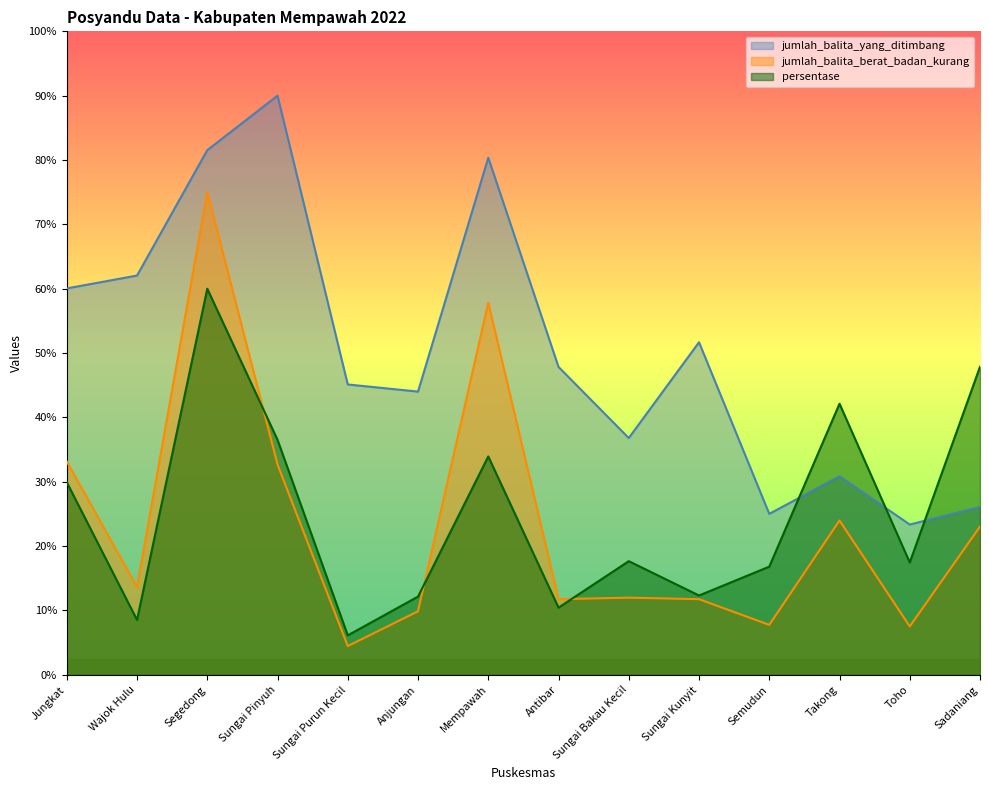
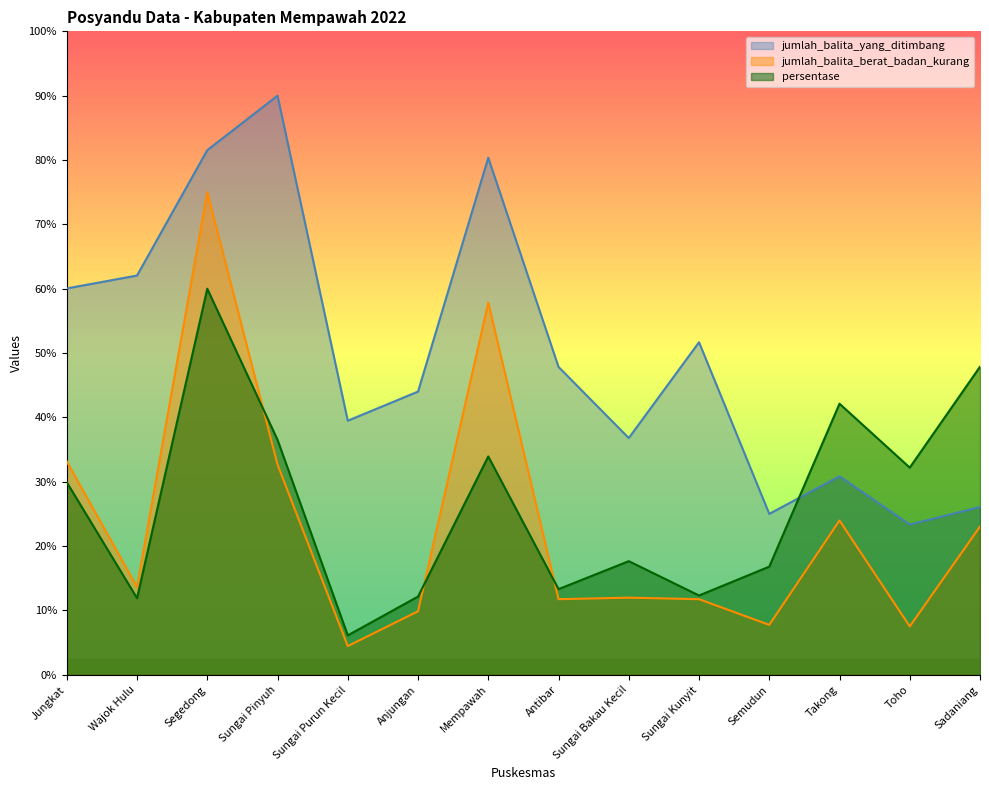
  {
    "jumlah_balita_yang_ditimbang": {
      "Jungkat": "60%",
      "Wajok Hulu": "62%",
      "Segedong": "82%",
      "Sungai Pinyuh": "90%",
-     "Sungai Purun Kecil": "45%",
+     "Sungai Purun Kecil": "39%",
      "Anjungan": "44%",
      "Mempawah": "80%",
      "Antibar": "48%",
      "Sungai Bakau Kecil": "37%",
      "Sungai Kunyit": "52%",
      "Semudun": "25%",
      "Takong": "31%",
      "Toho": "23%",
      "Sadaniang": "26%"
    },
    "jumlah_balita_berat_badan_kurang": {
      "Jungkat": "33%",
      "Wajok Hulu": "14%",
      "Segedong": "75%",
      "Sungai Pinyuh": "33%",
      "Sungai Purun Kecil": "4%",
      "Anjungan": "10%",
      "Mempawah": "58%",
      "Antibar": "12%",
      "Sungai Bakau Kecil": "12%",
      "Sungai Kunyit": "12%",
      "Semudun": "8%",
      "Takong": "24%",
      "Toho": "8%",
      "Sadaniang": "23%"
    },
    "persentase": {
      "Jungkat": "30%",
-     "Wajok Hulu": "9%",
+     "Wajok Hulu": "12%",
      "Segedong": "60%",
      "Sungai Pinyuh": "37%",
      "Sungai Purun Kecil": "6%",
      "Anjungan": "12%",
      "Mempawah": "34%",
-     "Antibar": "10%",
+     "Antibar": "13%",
      "Sungai Bakau Kecil": "18%",
      "Sungai Kunyit": "12%",
      "Semudun": "17%",
      "Takong": "42%",
-     "Toho": "17%",
+     "Toho": "32%",
      "Sadaniang": "48%"
    }
  }
